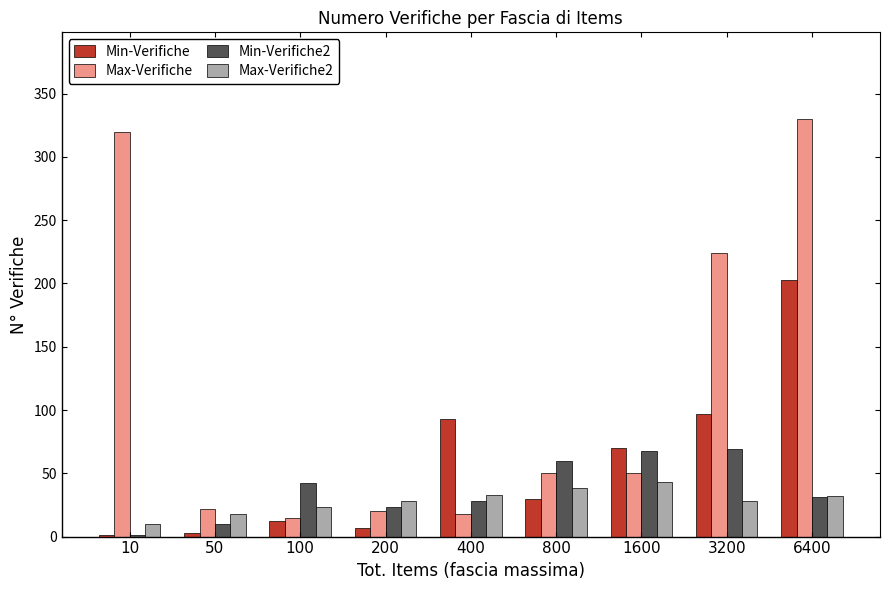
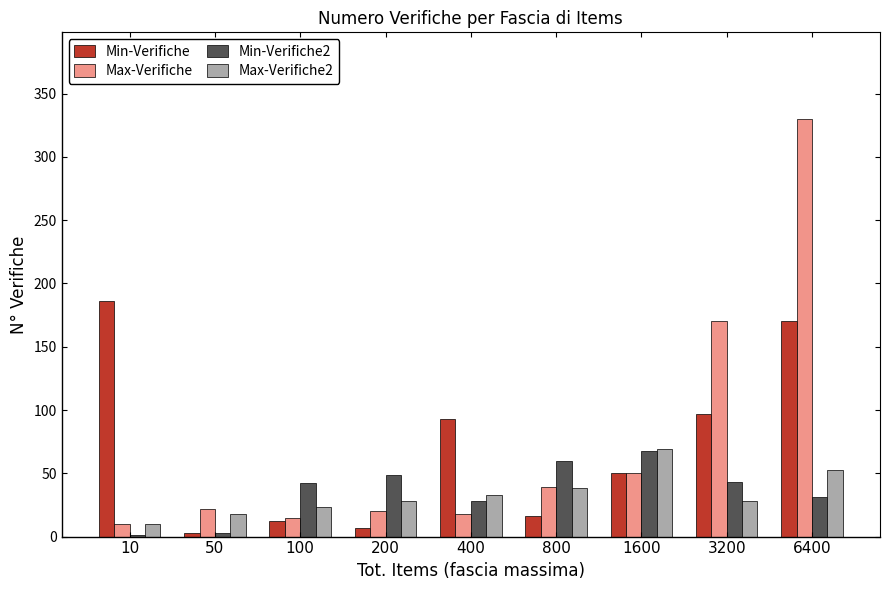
  {
    "Min-Verifiche": {
-     "10": 1,
+     "10": 186,
      "50": 3,
      "100": 12,
      "200": 7,
      "400": 93,
-     "800": 30,
-     "1600": 70,
+     "800": 16,
+     "1600": 50,
      "3200": 97,
-     "6400": 203
+     "6400": 170
    },
    "Max-Verifiche": {
-     "10": 320,
+     "10": 10,
      "50": 22,
      "100": 15,
      "200": 20,
      "400": 18,
-     "800": 50,
+     "800": 39,
      "1600": 50,
-     "3200": 224,
+     "3200": 170,
      "6400": 330
    },
    "Min-Verifiche2": {
-     "50": 10,
+     "50": 3,
      "100": 42,
-     "200": 23,
+     "200": 49,
      "400": 28,
      "800": 60,
      "1600": 68,
-     "3200": 69,
+     "3200": 43,
      "6400": 31
    },
    "Max-Verifiche2": {
      "10": 10,
      "50": 18,
      "100": 23,
      "200": 28,
      "400": 33,
      "800": 38,
-     "1600": 43,
+     "1600": 69,
      "3200": 28,
-     "6400": 32
+     "6400": 53
    }
  }
